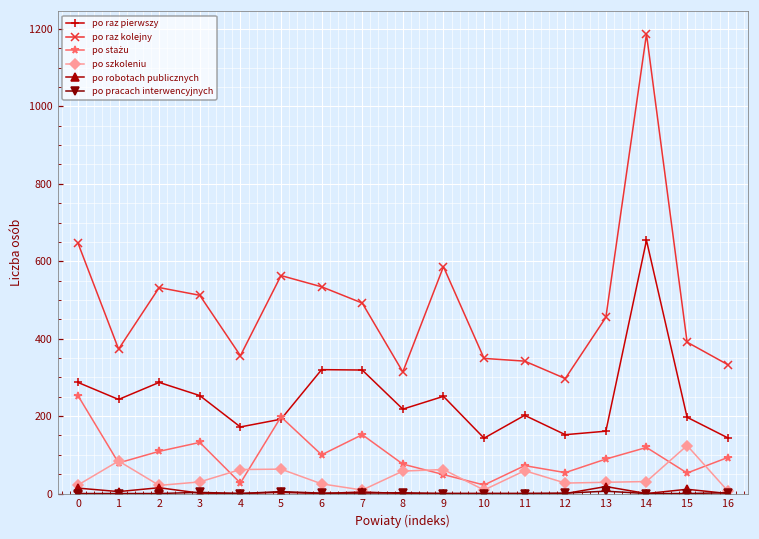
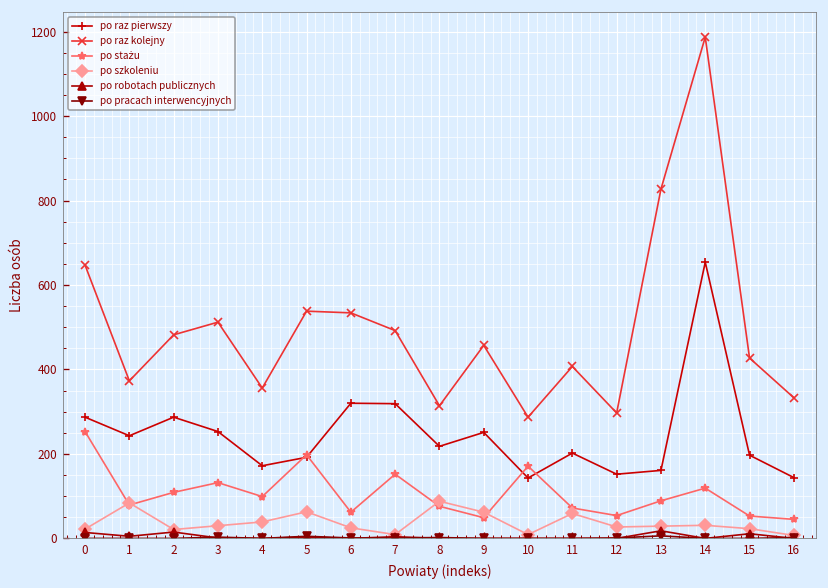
  {
    "po raz kolejny": {
      "0": 650,
      "1": 370,
-     "2": 530,
+     "2": 480,
      "3": 510,
      "4": 360,
-     "5": 560,
+     "5": 540,
      "6": 530,
      "7": 490,
      "8": 310,
-     "9": 590,
-     "10": 350,
-     "11": 340,
+     "9": 460,
+     "10": 290,
+     "11": 410,
      "12": 300,
-     "13": 460,
+     "13": 830,
      "14": 1190,
-     "15": 390,
+     "15": 430,
      "16": 330
    },
    "po stażu": {
      "0": 250,
      "2": 110,
      "3": 130,
-     "4": 30,
-     "6": 100,
+     "4": 100,
+     "6": 60,
      "7": 150,
      "8": 80,
      "9": 50,
-     "10": 20,
+     "10": 170,
      "11": 70,
      "12": 50,
      "13": 90,
      "14": 120,
      "15": 50,
-     "16": 90
+     "16": 50
    },
    "po szkoleniu": {
      "0": 20,
      "3": 30,
-     "4": 60,
+     "4": 40,
      "5": 60,
      "6": 30,
-     "8": 60,
+     "8": 90,
      "9": 60,
      "10": 10,
      "11": 60,
      "12": 30,
      "13": 30,
      "14": 30,
-     "15": 120
+     "15": 20
    }
  }
